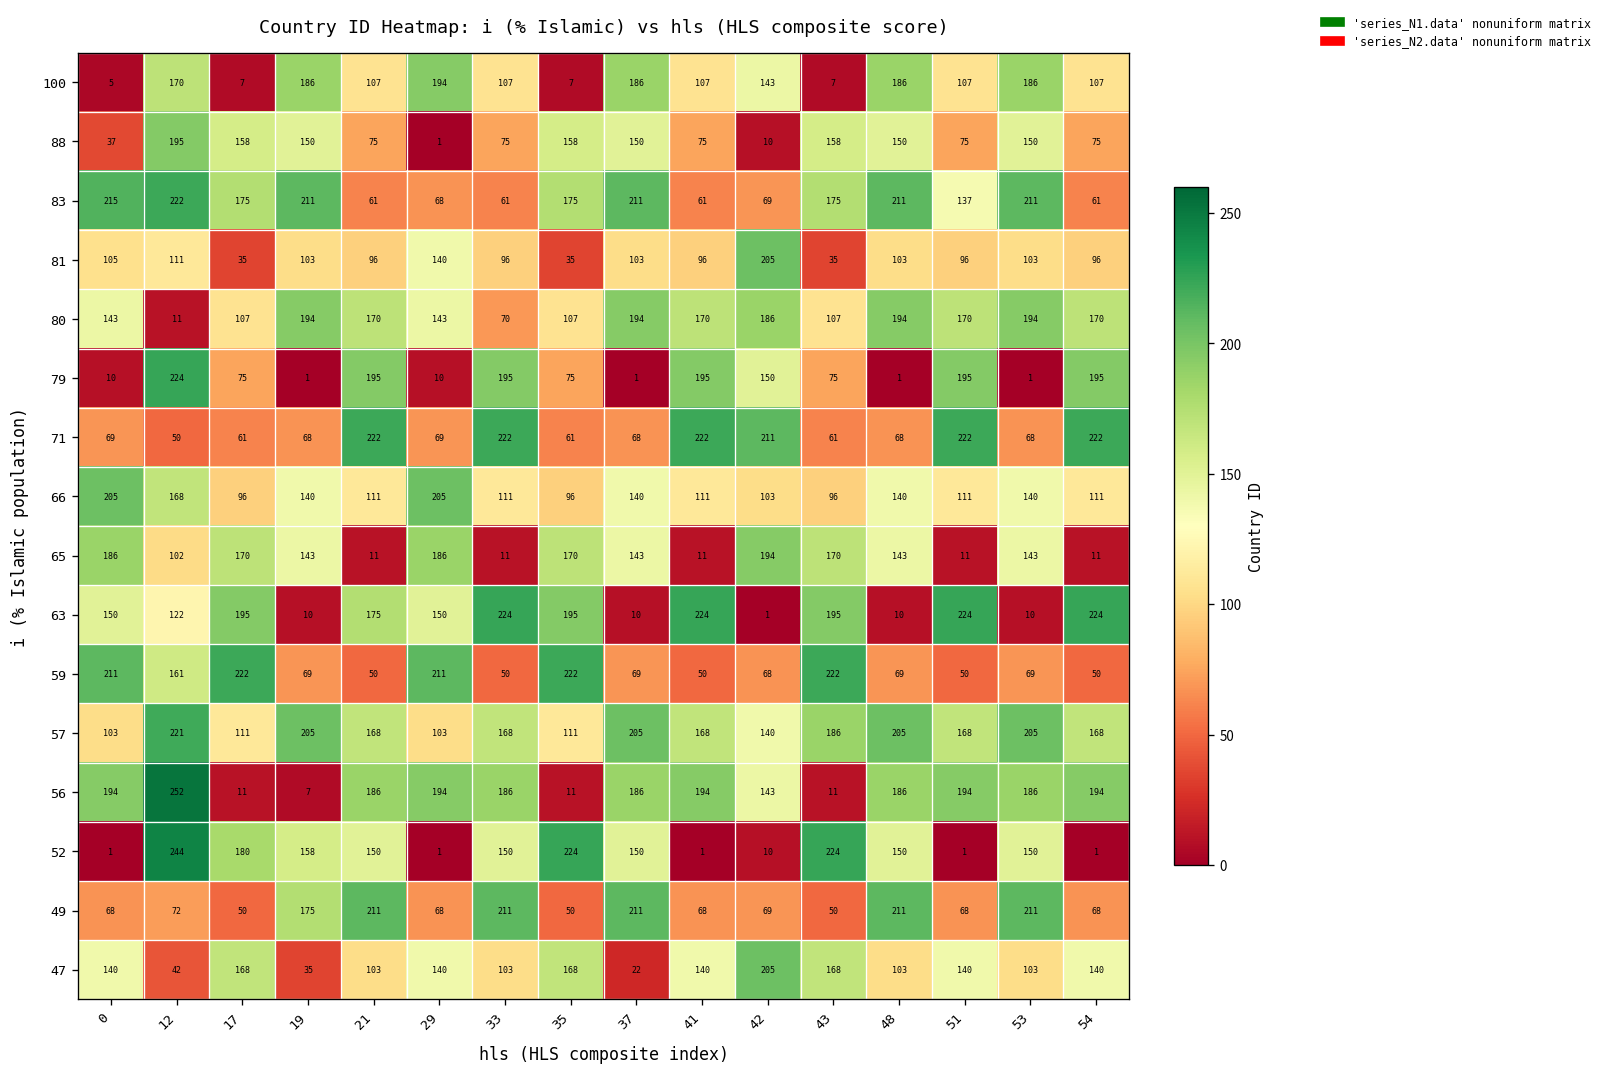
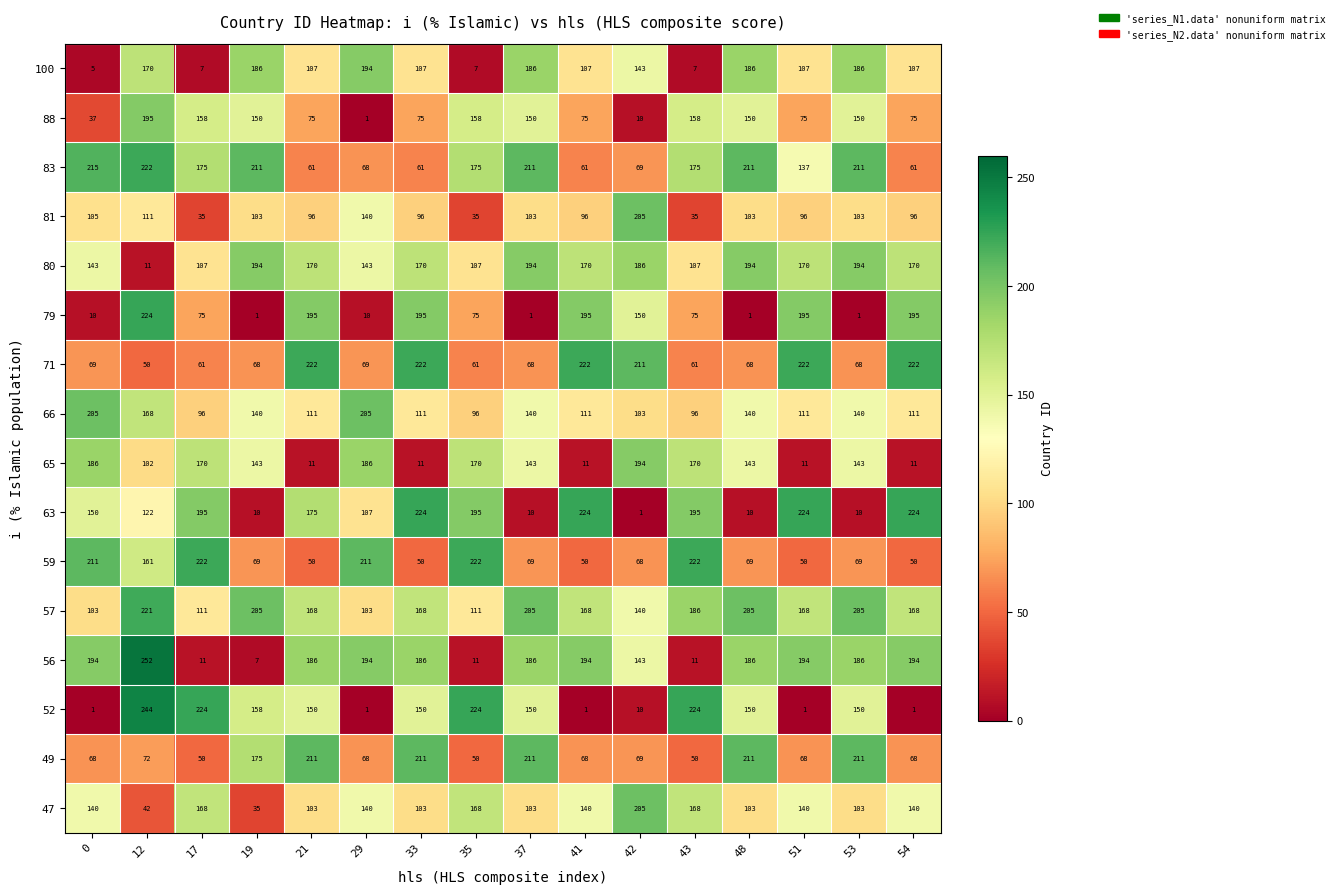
  {
    "80": {
      "0": 143,
      "12": 11,
      "17": 107,
      "19": 194,
      "21": 170,
      "29": 143,
-     "33": 70,
+     "33": 170,
      "35": 107,
      "37": 194,
      "41": 170,
      "42": 186,
      "43": 107,
      "48": 194,
      "51": 170,
      "53": 194,
      "54": 170
    },
    "63": {
      "0": 150,
      "12": 122,
      "17": 195,
      "19": 10,
      "21": 175,
-     "29": 150,
+     "29": 107,
      "33": 224,
      "35": 195,
      "37": 10,
      "41": 224,
      "42": 1,
      "43": 195,
      "48": 10,
      "51": 224,
      "53": 10,
      "54": 224
    },
    "52": {
      "0": 1,
      "12": 244,
-     "17": 180,
+     "17": 224,
      "19": 158,
      "21": 150,
      "29": 1,
      "33": 150,
      "35": 224,
      "37": 150,
      "41": 1,
      "42": 10,
      "43": 224,
      "48": 150,
      "51": 1,
      "53": 150,
      "54": 1
    },
    "47": {
      "0": 140,
      "12": 42,
      "17": 168,
      "19": 35,
      "21": 103,
      "29": 140,
      "33": 103,
      "35": 168,
-     "37": 22,
+     "37": 103,
      "41": 140,
      "42": 205,
      "43": 168,
      "48": 103,
      "51": 140,
      "53": 103,
      "54": 140
    }
  }
